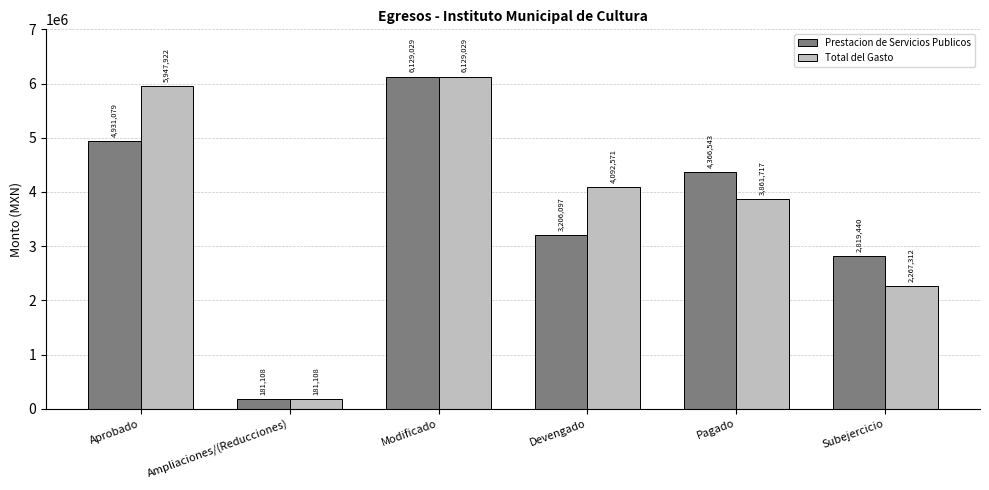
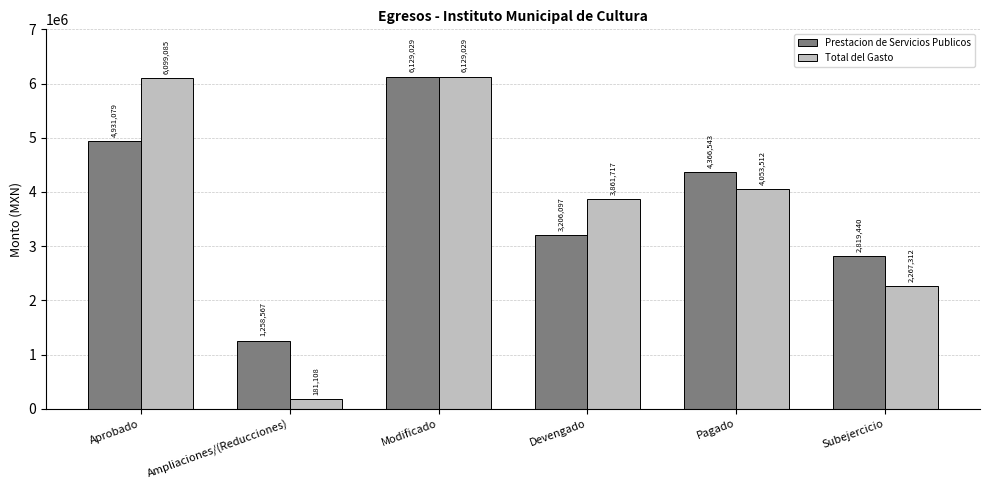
  {
    "Prestacion de Servicios Publicos": {
      "Aprobado": "4,931,079",
-     "Ampliaciones/(Reducciones)": "181,108",
+     "Ampliaciones/(Reducciones)": "1,258,567",
      "Modificado": "6,129,029",
      "Devengado": "3,206,097",
      "Pagado": "4,366,543",
      "Subejercicio": "2,819,440"
    },
    "Total del Gasto": {
-     "Aprobado": "5,947,922",
+     "Aprobado": "6,099,085",
      "Ampliaciones/(Reducciones)": "181,108",
      "Modificado": "6,129,029",
-     "Devengado": "4,092,571",
-     "Pagado": "3,861,717",
+     "Devengado": "3,861,717",
+     "Pagado": "4,053,512",
      "Subejercicio": "2,267,312"
    }
  }
